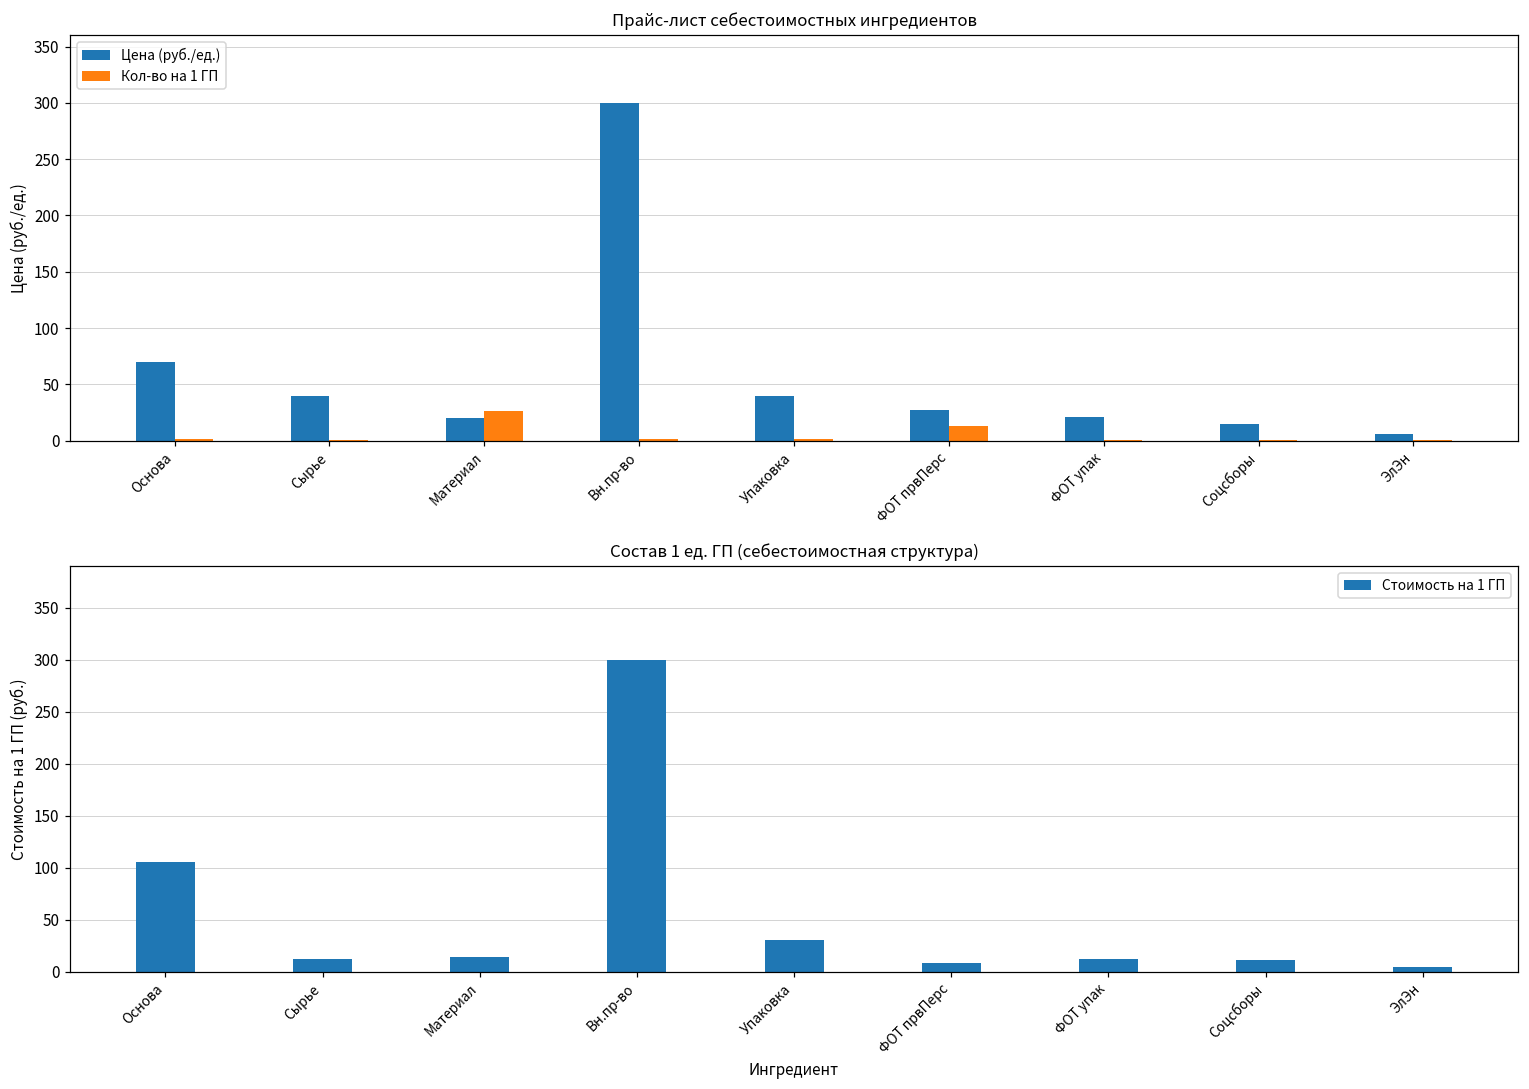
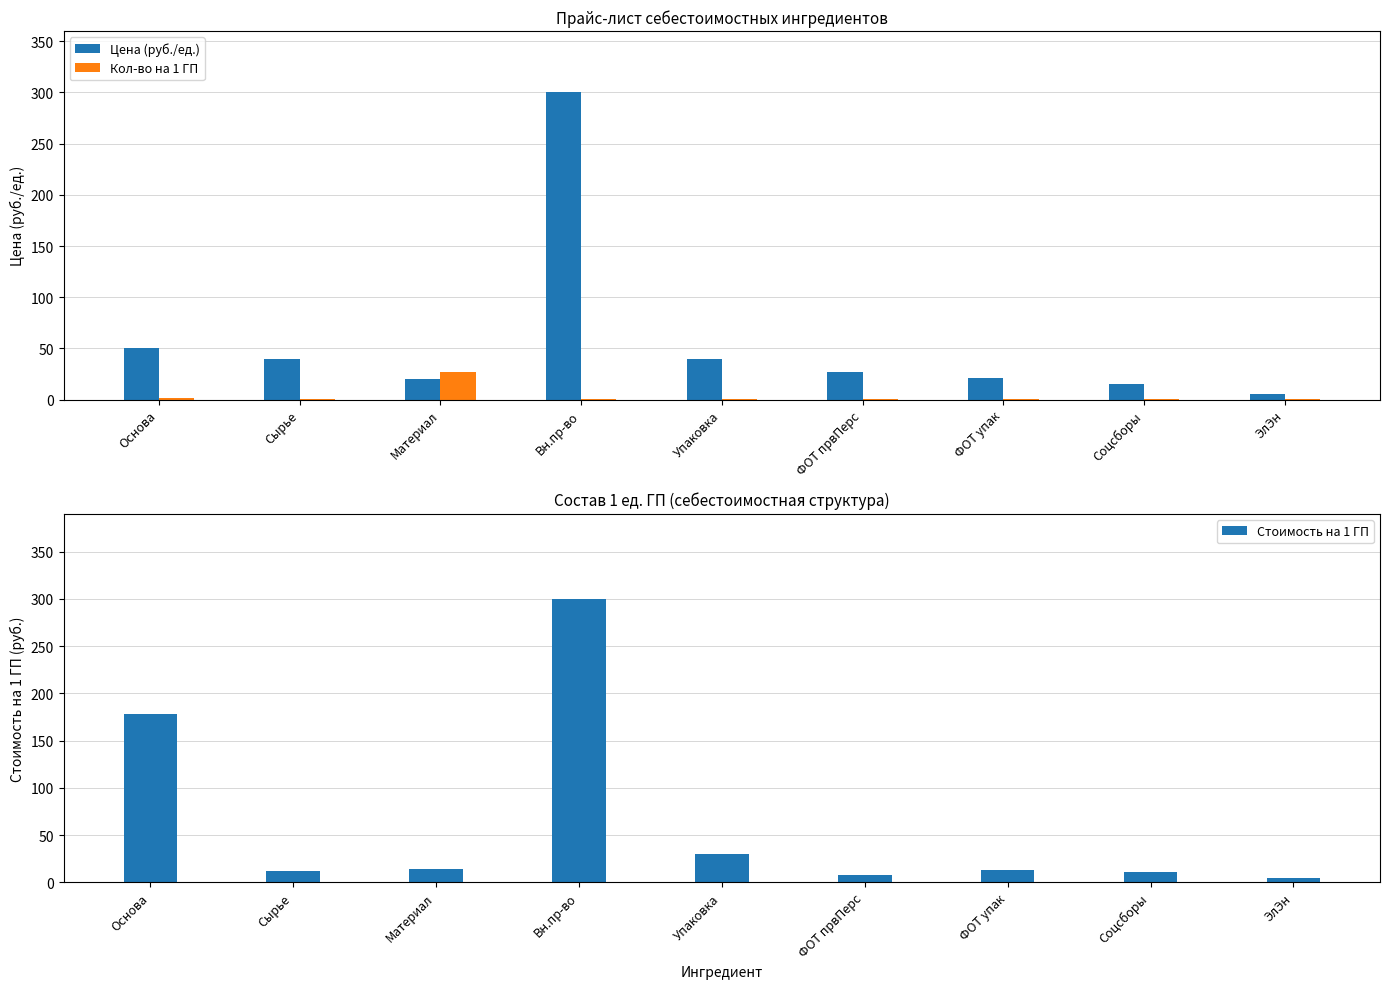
  {
    "Прайс-лист себестоимостных ингредиентов": {
      "Цена (руб./ед.)": {
-       "Основа": 70,
+       "Основа": 50,
        "Сырье": 40,
        "Материал": 20,
        "Вн.пр-во": 300,
        "Упаковка": 40,
        "ФОТ првПерс": 27,
        "ФОТ упак": 21,
        "Соцсборы": 15,
        "ЭлЭн": 6
      },
      "Кол-во на 1 ГП": {
        "Материал": 27,
-       "ФОТ првПерс": 13
+       "ФОТ првПерс": 1
      }
    },
    "Состав 1 ед. ГП (себестоимостная структура)": {
-     "Основа": 110,
+     "Основа": 180,
      "Сырье": 10,
      "Материал": 10,
      "Вн.пр-во": 300,
      "Упаковка": 30,
      "ФОТ првПерс": 10,
      "ФОТ упак": 10,
      "Соцсборы": 10,
      "ЭлЭн": 0
    }
  }
